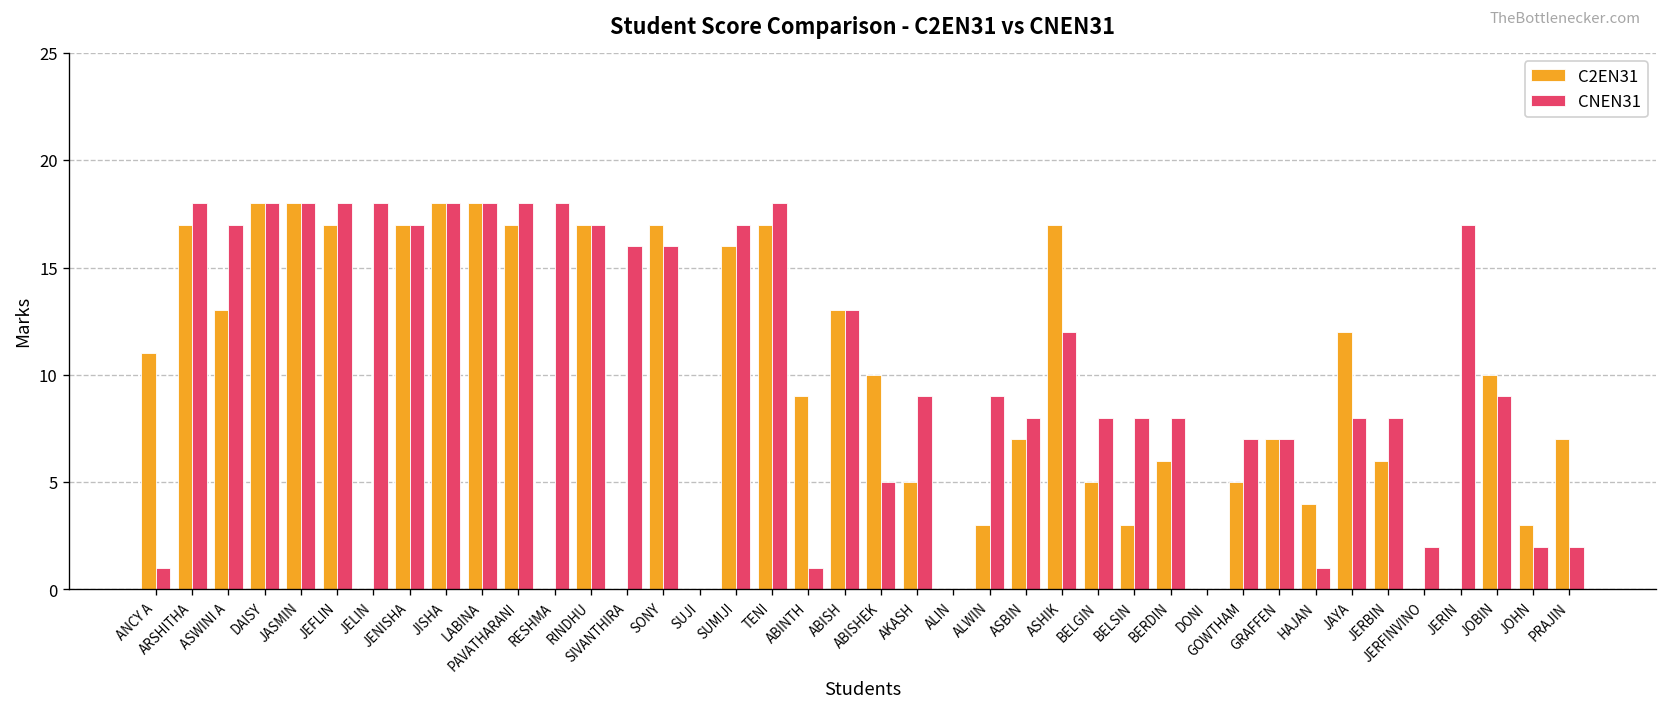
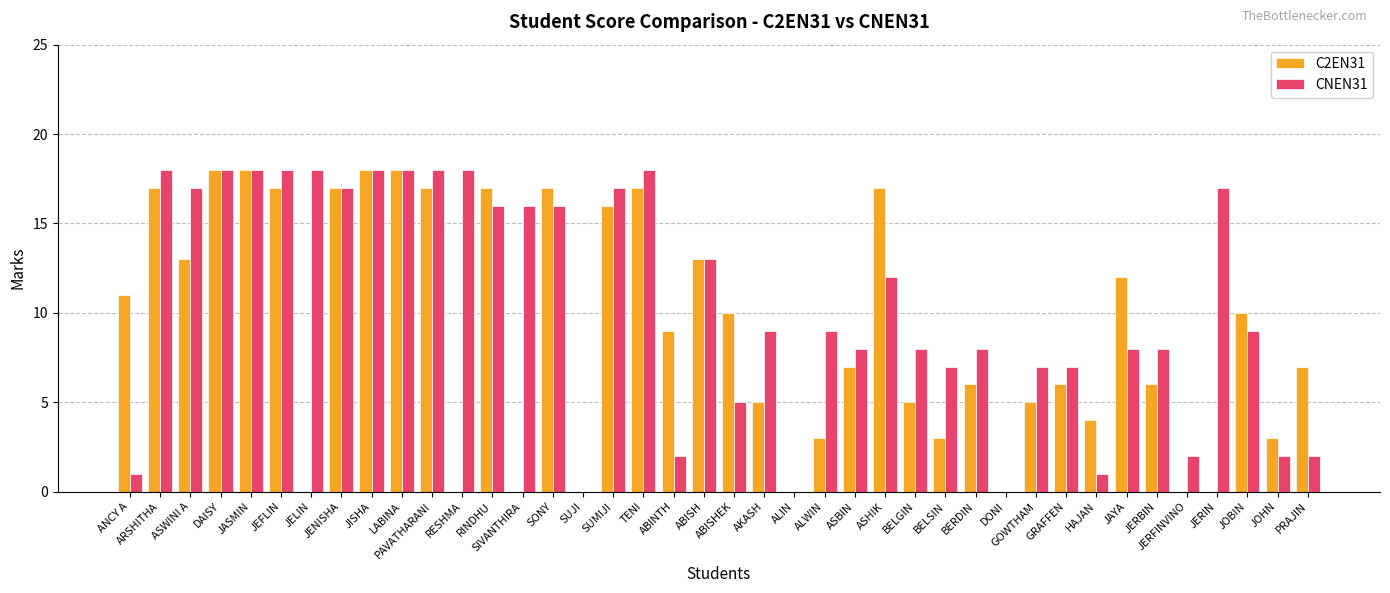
  {
    "C2EN31": {
      "ANCY A": 11,
      "ARSHITHA": 17,
      "ASWINI A": 13,
      "DAISY": 18,
      "JASMIN": 18,
      "JEFLIN": 17,
      "JELIN": 0,
      "JENISHA": 17,
      "JISHA": 18,
      "LABINA": 18,
      "PAVATHARANI": 17,
      "RESHMA": 0,
      "RINDHU": 17,
      "SIVANTHIRA": 0,
      "SONY": 17,
      "SUJI": 0,
      "SUMIJI": 16,
      "TENI": 17,
      "ABINTH": 9,
      "ABISH": 13,
      "ABISHEK": 10,
      "AKASH": 5,
      "ALIN": 0,
      "ALWIN": 3,
      "ASBIN": 7,
      "ASHIK": 17,
      "BELGIN": 5,
      "BELSIN": 3,
      "BERDIN": 6,
      "DONI": 0,
      "GOWTHAM": 5,
-     "GRAFFEN": 7,
+     "GRAFFEN": 6,
      "HAJAN": 4,
      "JAYA": 12,
      "JERBIN": 6,
      "JERFINVINO": 0,
      "JERIN": 0,
      "JOBIN": 10,
      "JOHN": 3,
      "PRAJIN": 7
    },
    "CNEN31": {
      "ANCY A": 1,
      "ARSHITHA": 18,
      "ASWINI A": 17,
      "DAISY": 18,
      "JASMIN": 18,
      "JEFLIN": 18,
      "JELIN": 18,
      "JENISHA": 17,
      "JISHA": 18,
      "LABINA": 18,
      "PAVATHARANI": 18,
      "RESHMA": 18,
-     "RINDHU": 17,
+     "RINDHU": 16,
      "SIVANTHIRA": 16,
      "SONY": 16,
      "SUJI": 0,
      "SUMIJI": 17,
      "TENI": 18,
-     "ABINTH": 1,
+     "ABINTH": 2,
      "ABISH": 13,
      "ABISHEK": 5,
      "AKASH": 9,
      "ALIN": 0,
      "ALWIN": 9,
      "ASBIN": 8,
      "ASHIK": 12,
      "BELGIN": 8,
-     "BELSIN": 8,
+     "BELSIN": 7,
      "BERDIN": 8,
      "DONI": 0,
      "GOWTHAM": 7,
      "GRAFFEN": 7,
      "HAJAN": 1,
      "JAYA": 8,
      "JERBIN": 8,
      "JERFINVINO": 2,
      "JERIN": 17,
      "JOBIN": 9,
      "JOHN": 2,
      "PRAJIN": 2
    }
  }
